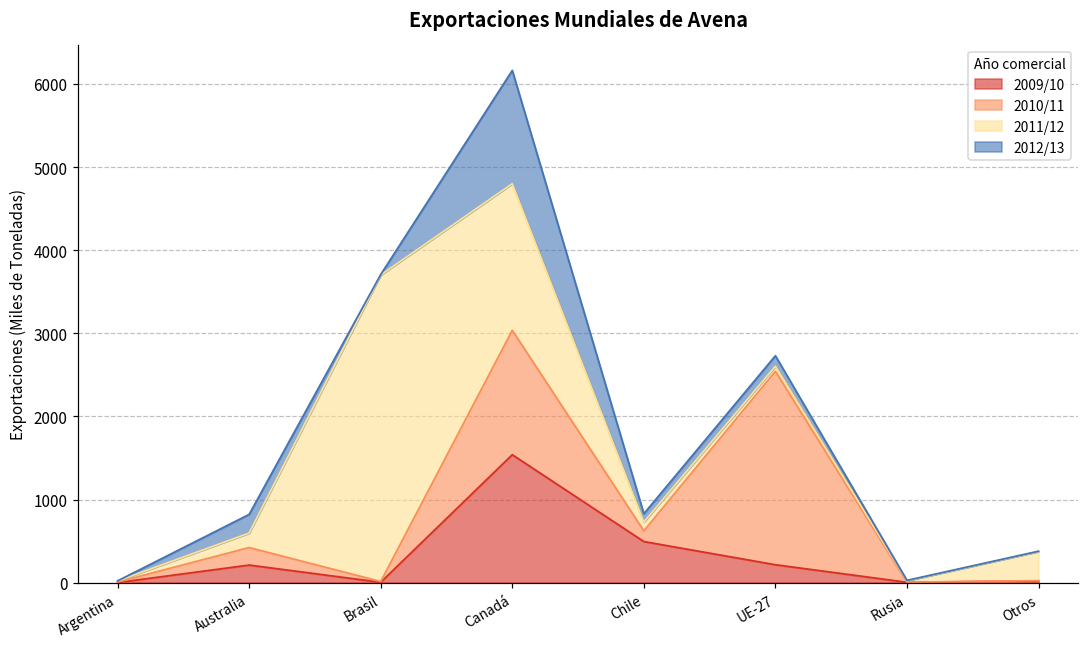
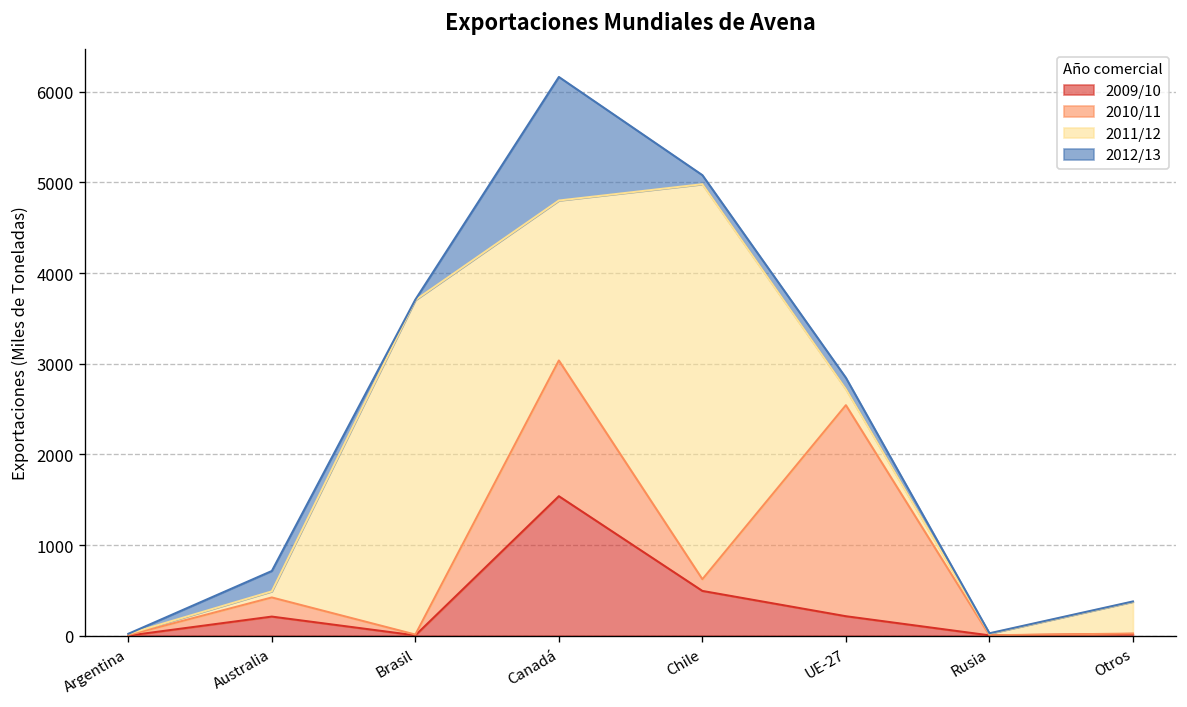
  {
    "2009/10": {
      "Australia": 200,
      "Canadá": 1500,
      "Chile": 500,
      "UE-27": 200
    },
    "2010/11": {
      "Australia": 200,
      "Canadá": 1500,
      "Chile": 100,
      "UE-27": 2300
    },
    "2011/12": {
-     "Australia": 200,
+     "Australia": 100,
      "Canadá": 1800,
-     "Chile": 100,
-     "UE-27": 100
+     "Chile": 4400,
+     "UE-27": 200
    },
    "2012/13": {
      "Australia": 200,
      "Canadá": 1400,
      "Chile": 100,
      "UE-27": 100
    }
  }
